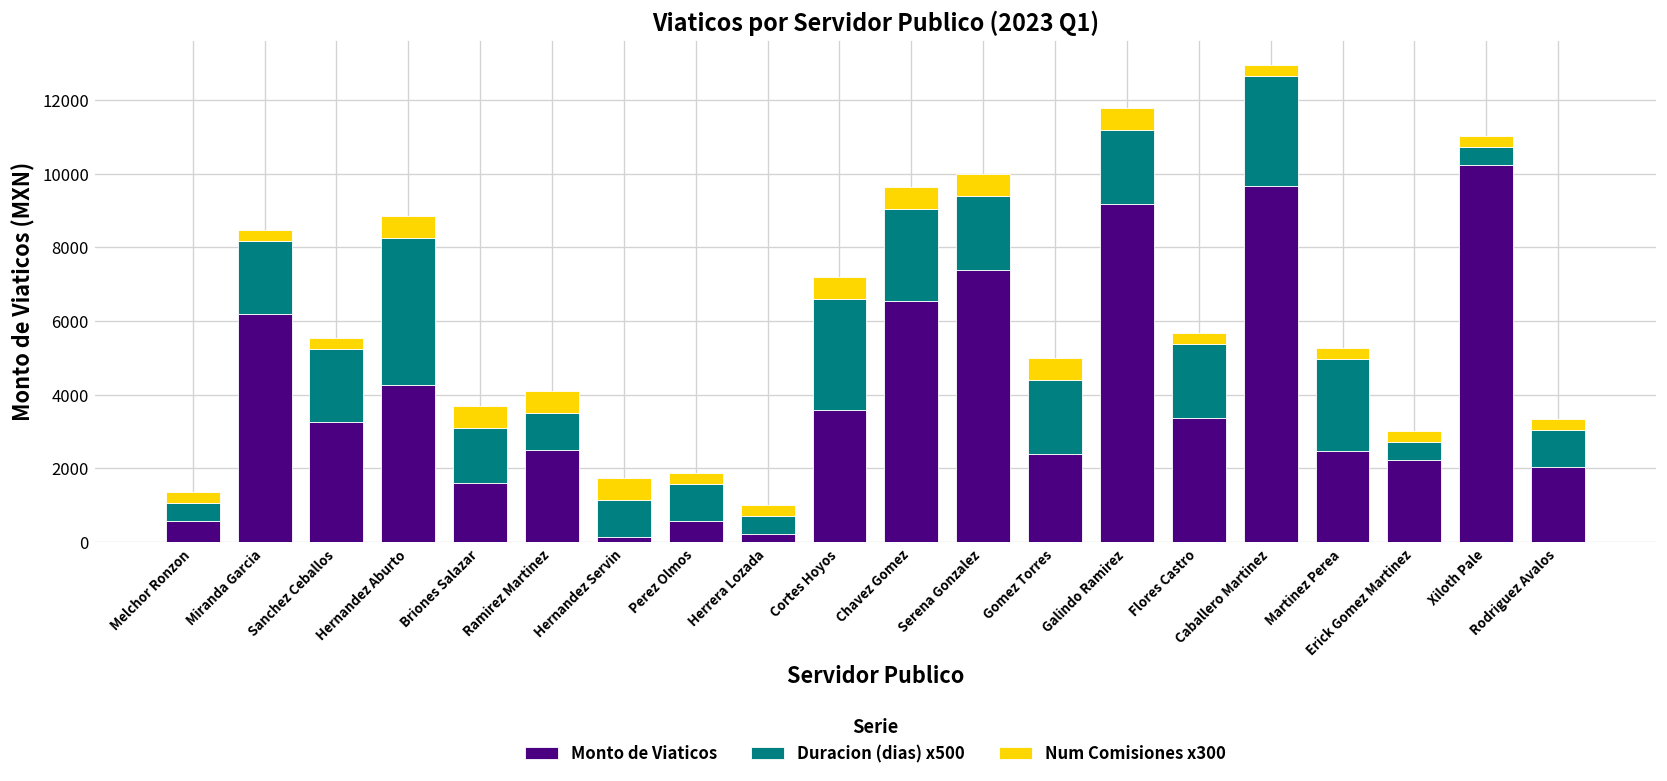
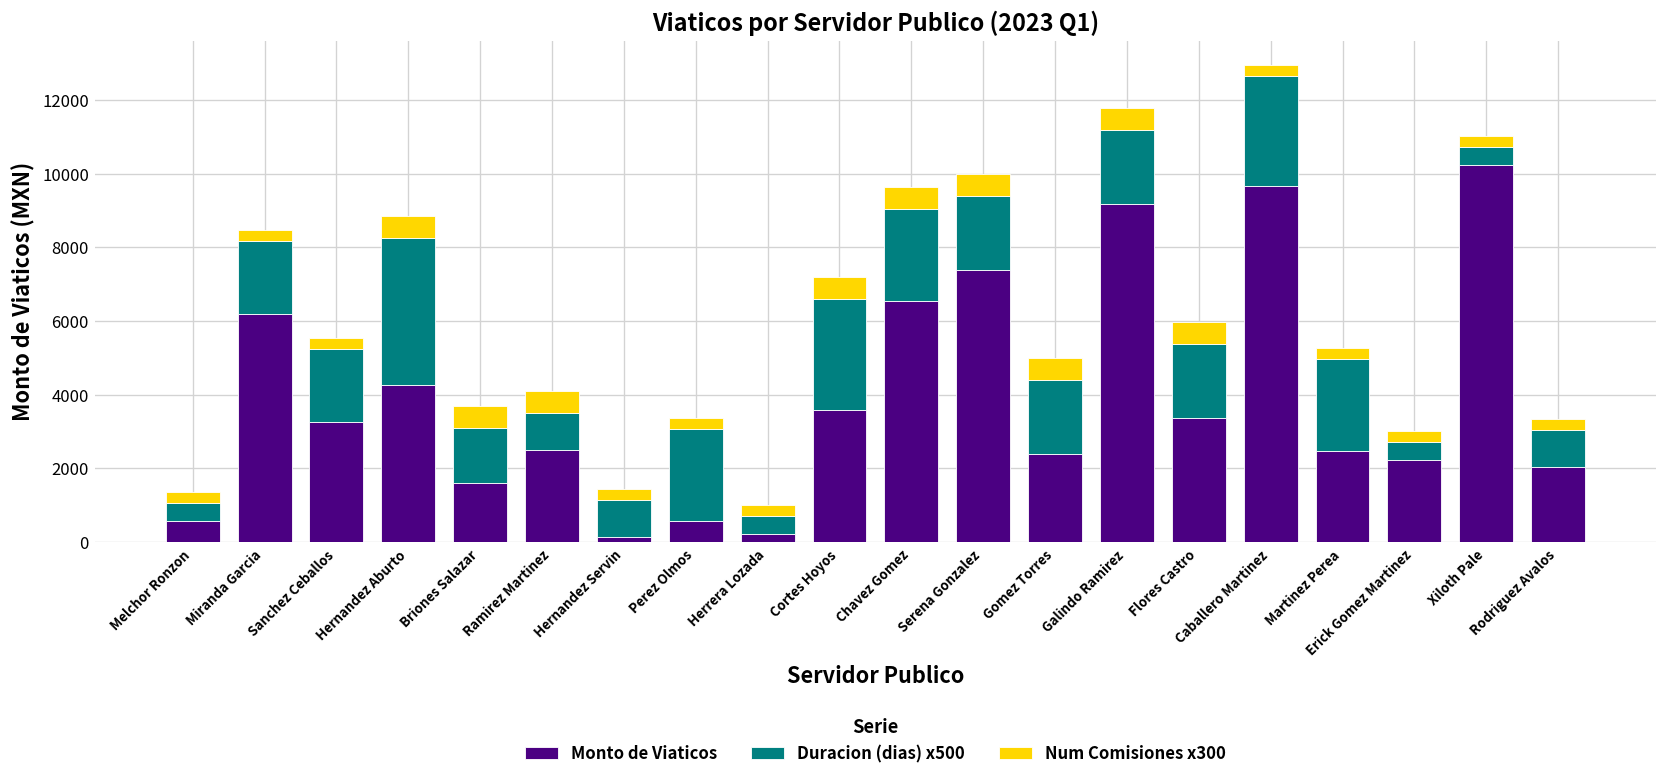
  {
    "Monto de Viaticos": {
      "Melchor Ronzon": 600,
      "Miranda Garcia": 6200,
      "Sanchez Ceballos": 3200,
      "Hernandez Aburto": 4300,
      "Briones Salazar": 1600,
      "Ramirez Martinez": 2500,
      "Hernandez Servin": 100,
      "Perez Olmos": 600,
      "Herrera Lozada": 200,
      "Cortes Hoyos": 3600,
      "Chavez Gomez": 6500,
      "Serena Gonzalez": 7400,
      "Gomez Torres": 2400,
      "Galindo Ramirez": 9200,
      "Flores Castro": 3400,
      "Caballero Martinez": 9700,
      "Martinez Perea": 2500,
      "Erick Gomez Martinez": 2200,
      "Xiloth Pale": 10200,
      "Rodriguez Avalos": 2000
    },
    "Duracion (dias) x500": {
      "Melchor Ronzon": 500,
      "Miranda Garcia": 2000,
      "Sanchez Ceballos": 2000,
      "Hernandez Aburto": 4000,
      "Briones Salazar": 1500,
      "Ramirez Martinez": 1000,
      "Hernandez Servin": 1000,
-     "Perez Olmos": 1000,
+     "Perez Olmos": 2500,
      "Herrera Lozada": 500,
      "Cortes Hoyos": 3000,
      "Chavez Gomez": 2500,
      "Serena Gonzalez": 2000,
      "Gomez Torres": 2000,
      "Galindo Ramirez": 2000,
      "Flores Castro": 2000,
      "Caballero Martinez": 3000,
      "Martinez Perea": 2500,
      "Erick Gomez Martinez": 500,
      "Xiloth Pale": 500,
      "Rodriguez Avalos": 1000
    },
    "Num Comisiones x300": {
      "Melchor Ronzon": 300,
      "Miranda Garcia": 300,
      "Sanchez Ceballos": 300,
      "Hernandez Aburto": 600,
      "Briones Salazar": 600,
      "Ramirez Martinez": 600,
-     "Hernandez Servin": 600,
+     "Hernandez Servin": 300,
      "Perez Olmos": 300,
      "Herrera Lozada": 300,
      "Cortes Hoyos": 600,
      "Chavez Gomez": 600,
      "Serena Gonzalez": 600,
      "Gomez Torres": 600,
      "Galindo Ramirez": 600,
-     "Flores Castro": 300,
+     "Flores Castro": 600,
      "Caballero Martinez": 300,
      "Martinez Perea": 300,
      "Erick Gomez Martinez": 300,
      "Xiloth Pale": 300,
      "Rodriguez Avalos": 300
    }
  }
